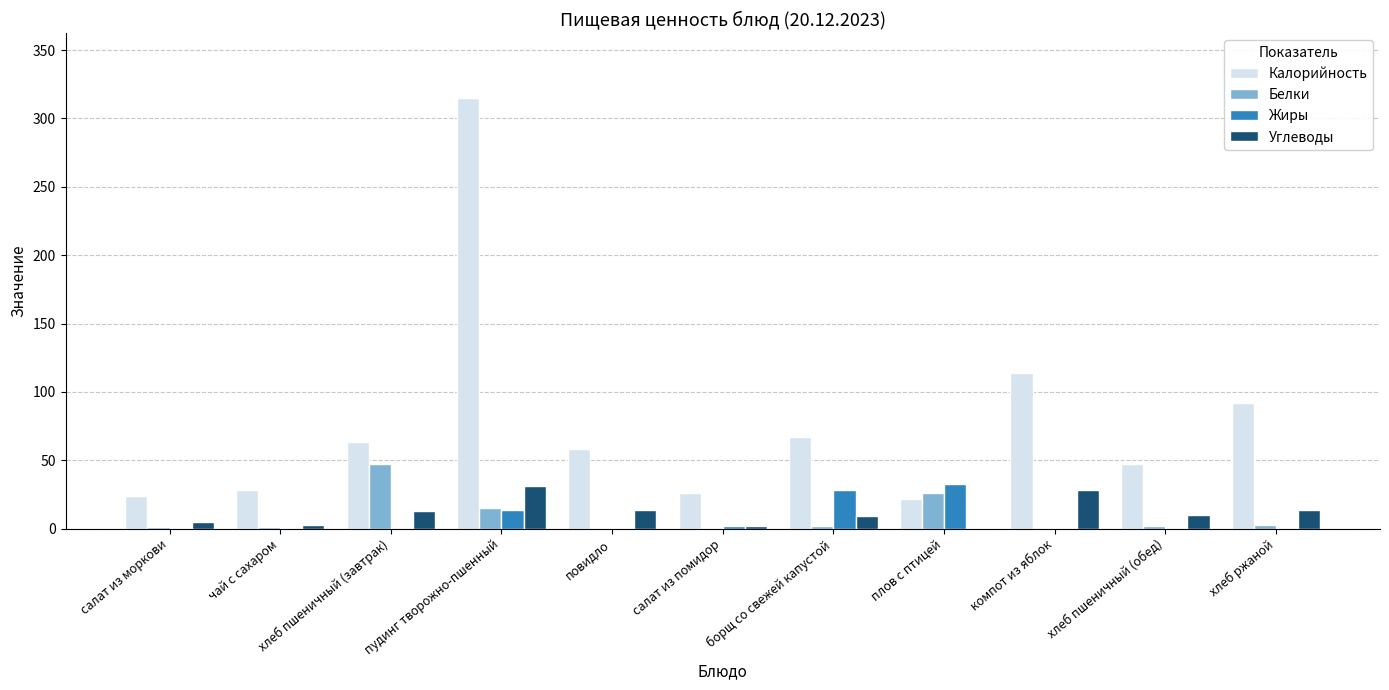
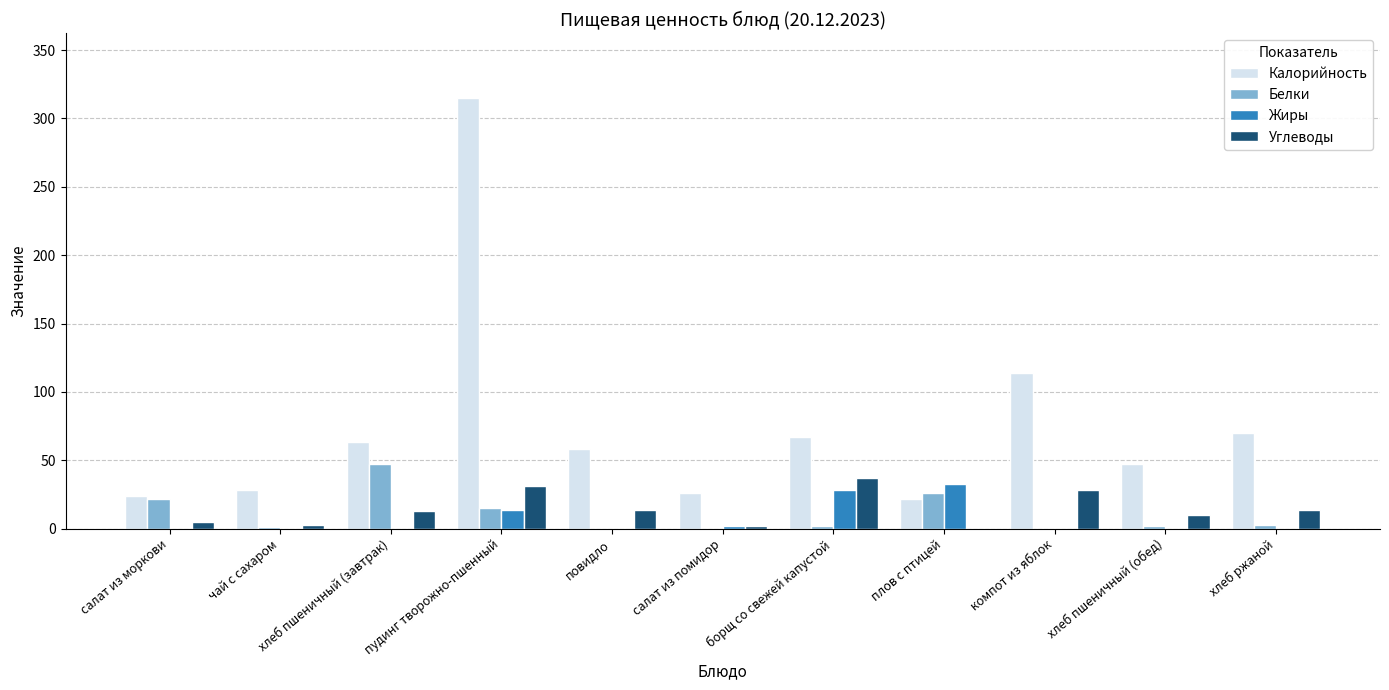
  {
    "Калорийность": {
      "салат из моркови": 24,
      "чай с сахаром": 28,
      "хлеб пшеничный (завтрак)": 63,
      "пудинг творожно-пшенный": 315,
      "повидло": 58,
      "салат из помидор": 26,
      "борщ со свежей капустой": 67,
      "плов с птицей": 22,
      "компот из яблок": 114,
      "хлеб пшеничный (обед)": 47,
-     "хлеб ржаной": 92
+     "хлеб ржаной": 70
    },
    "Белки": {
-     "салат из моркови": 1,
+     "салат из моркови": 22,
      "хлеб пшеничный (завтрак)": 47,
      "пудинг творожно-пшенный": 15,
      "повидло": 0,
      "салат из помидор": 0,
      "борщ со свежей капустой": 2,
      "плов с птицей": 26,
      "компот из яблок": 0,
      "хлеб пшеничный (обед)": 2,
      "хлеб ржаной": 3
    },
    "Жиры": {
      "салат из моркови": 0,
      "чай с сахаром": 0,
      "хлеб пшеничный (завтрак)": 0,
      "пудинг творожно-пшенный": 14,
      "повидло": 0,
      "салат из помидор": 2,
      "борщ со свежей капустой": 28,
      "плов с птицей": 33,
      "компот из яблок": 0,
      "хлеб пшеничный (обед)": 0,
      "хлеб ржаной": 0
    },
    "Углеводы": {
      "салат из моркови": 5,
      "чай с сахаром": 3,
      "хлеб пшеничный (завтрак)": 13,
      "пудинг творожно-пшенный": 31,
      "повидло": 14,
      "салат из помидор": 2,
-     "борщ со свежей капустой": 9,
+     "борщ со свежей капустой": 37,
      "плов с птицей": 0,
      "компот из яблок": 28,
      "хлеб пшеничный (обед)": 10,
      "хлеб ржаной": 14
    }
  }
